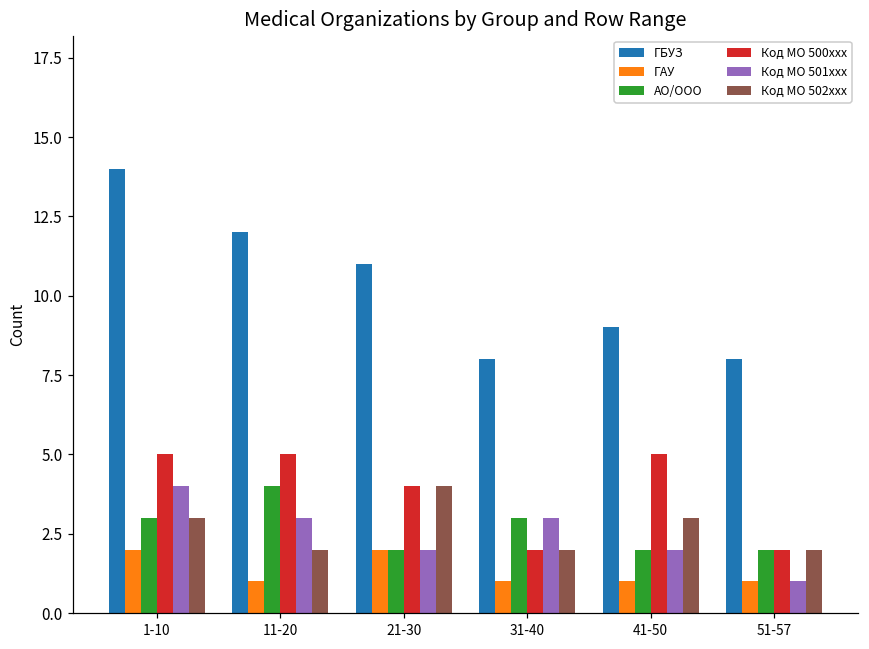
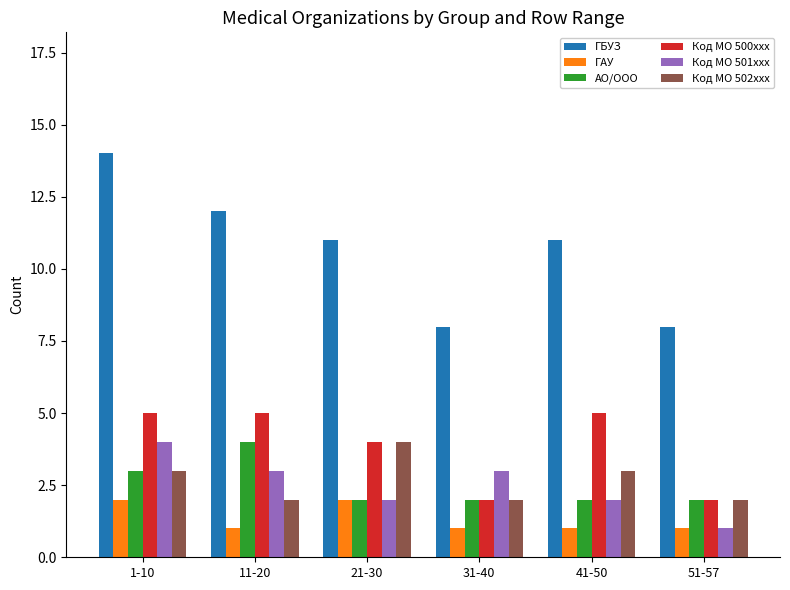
  {
    "ГБУЗ": {
      "1-10": 14,
      "11-20": 12,
      "21-30": 11,
      "31-40": 8,
-     "41-50": 9,
+     "41-50": 11,
      "51-57": 8
    },
    "ГАУ": {
      "1-10": 2,
      "11-20": 1,
      "21-30": 2,
      "31-40": 1,
      "41-50": 1,
      "51-57": 1
    },
    "АО/ООО": {
      "1-10": 3,
      "11-20": 4,
      "21-30": 2,
-     "31-40": 3,
+     "31-40": 2,
      "41-50": 2,
      "51-57": 2
    },
    "Код МО 500xxx": {
      "1-10": 5,
      "11-20": 5,
      "21-30": 4,
      "31-40": 2,
      "41-50": 5,
      "51-57": 2
    },
    "Код МО 501xxx": {
      "1-10": 4,
      "11-20": 3,
      "21-30": 2,
      "31-40": 3,
      "41-50": 2,
      "51-57": 1
    },
    "Код МО 502xxx": {
      "1-10": 3,
      "11-20": 2,
      "21-30": 4,
      "31-40": 2,
      "41-50": 3,
      "51-57": 2
    }
  }
